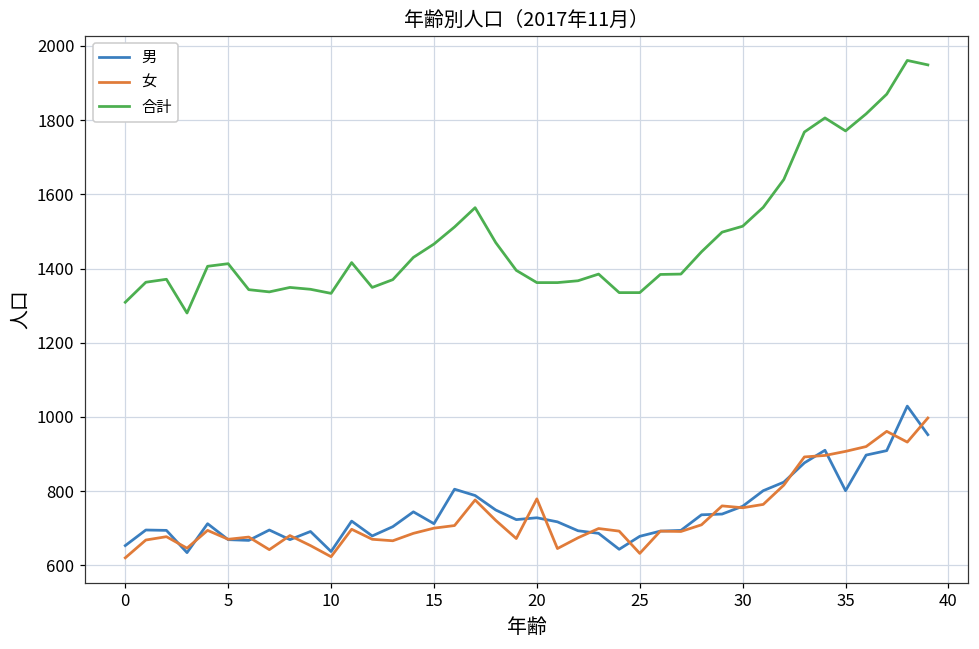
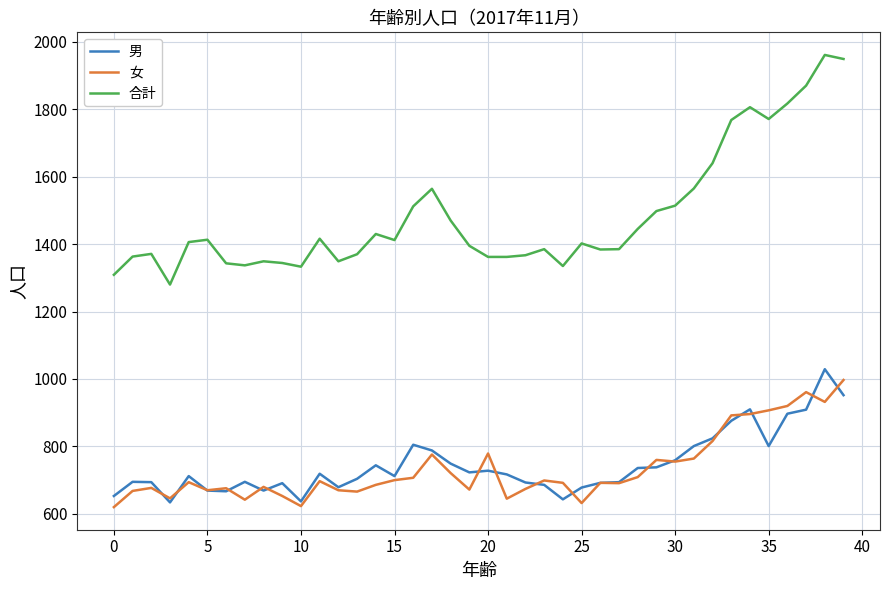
  {
    "男": {
      "0": 650,
      "10": 640,
      "15": 710,
      "20": 730,
      "25": 680,
      "35": 800
    },
    "女": {
      "0": 620,
      "10": 620,
      "15": 700,
      "20": 780,
      "25": 630,
      "35": 910
    },
    "合計": {
      "0": 1310,
      "5": 1410,
      "10": 1330,
-     "15": 1470,
+     "15": 1410,
      "20": 1360,
-     "25": 1340,
+     "25": 1400,
      "30": 1510,
      "35": 1770
    }
  }
